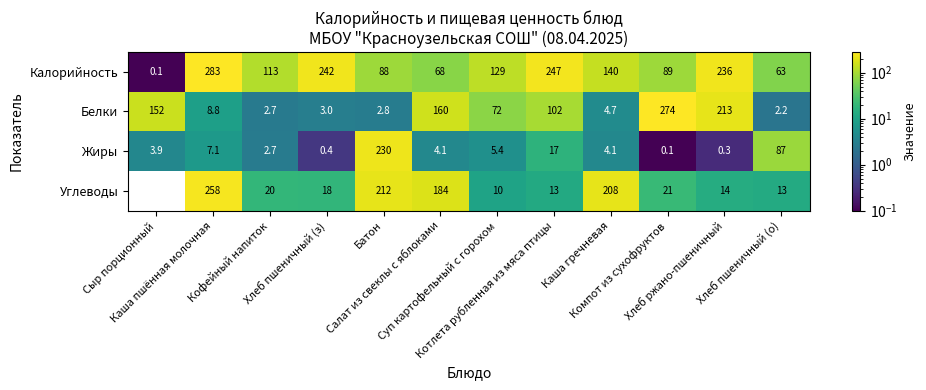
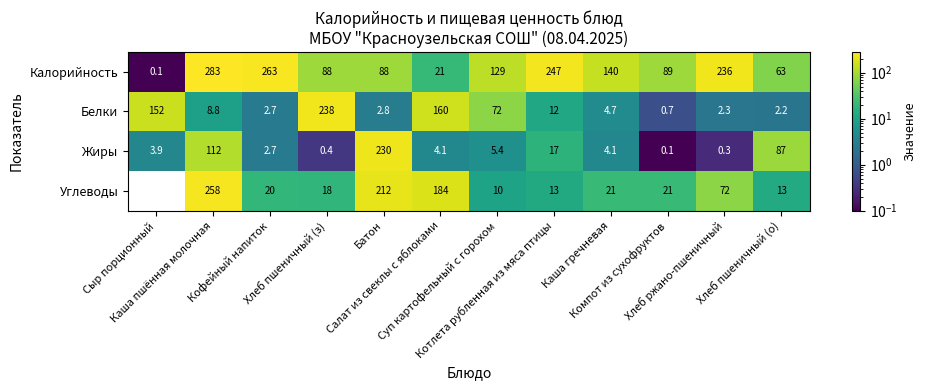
  {
    "Калорийность": {
      "Сыр порционный": 0.1,
      "Каша пшённая молочная": 283,
-     "Кофейный напиток": 113,
-     "Хлеб пшеничный (з)": 242,
+     "Кофейный напиток": 263,
+     "Хлеб пшеничный (з)": 88,
      "Батон": 88,
-     "Салат из свеклы с яблоками": 68,
+     "Салат из свеклы с яблоками": 21,
      "Суп картофельный с горохом": 129,
      "Котлета рубленная из мяса птицы": 247,
      "Каша гречневая": 140,
      "Компот из сухофруктов": 89,
      "Хлеб ржано-пшеничный": 236,
      "Хлеб пшеничный (о)": 63
    },
    "Белки": {
      "Сыр порционный": 152,
      "Каша пшённая молочная": 8.8,
      "Кофейный напиток": 2.7,
-     "Хлеб пшеничный (з)": 3.0,
+     "Хлеб пшеничный (з)": 238,
      "Батон": 2.8,
      "Салат из свеклы с яблоками": 160,
      "Суп картофельный с горохом": 72,
-     "Котлета рубленная из мяса птицы": 102,
+     "Котлета рубленная из мяса птицы": 12,
      "Каша гречневая": 4.7,
-     "Компот из сухофруктов": 274,
-     "Хлеб ржано-пшеничный": 213,
+     "Компот из сухофруктов": 0.7,
+     "Хлеб ржано-пшеничный": 2.3,
      "Хлеб пшеничный (о)": 2.2
    },
    "Жиры": {
      "Сыр порционный": 3.9,
-     "Каша пшённая молочная": 7.1,
+     "Каша пшённая молочная": 112,
      "Кофейный напиток": 2.7,
      "Хлеб пшеничный (з)": 0.4,
      "Батон": 230,
      "Салат из свеклы с яблоками": 4.1,
      "Суп картофельный с горохом": 5.4,
      "Котлета рубленная из мяса птицы": 17,
      "Каша гречневая": 4.1,
      "Компот из сухофруктов": 0.1,
      "Хлеб ржано-пшеничный": 0.3,
      "Хлеб пшеничный (о)": 87
    },
    "Углеводы": {
      "Каша пшённая молочная": 258,
      "Кофейный напиток": 20,
      "Хлеб пшеничный (з)": 18,
      "Батон": 212,
      "Салат из свеклы с яблоками": 184,
      "Суп картофельный с горохом": 10,
      "Котлета рубленная из мяса птицы": 13,
-     "Каша гречневая": 208,
+     "Каша гречневая": 21,
      "Компот из сухофруктов": 21,
-     "Хлеб ржано-пшеничный": 14,
+     "Хлеб ржано-пшеничный": 72,
      "Хлеб пшеничный (о)": 13
    }
  }
